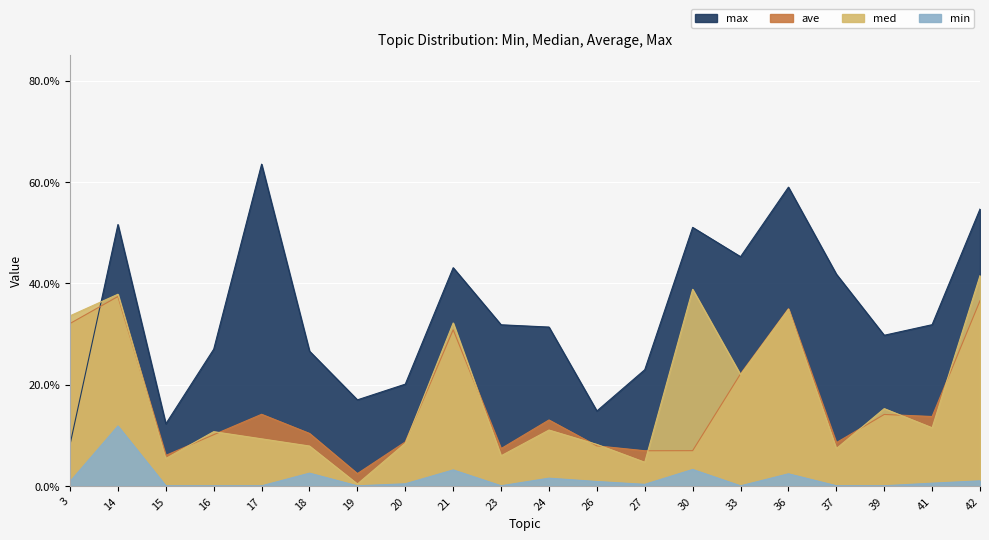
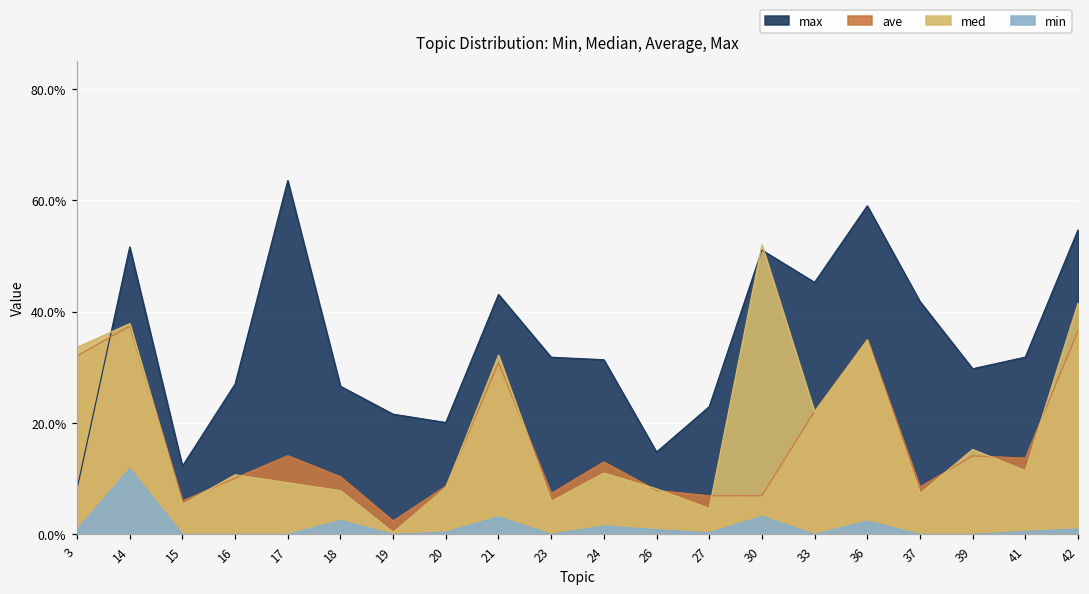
  {
    "max": {
      "3": "8%",
      "14": "52%",
      "15": "12%",
      "16": "27%",
      "17": "64%",
      "18": "27%",
-     "19": "17%",
+     "19": "22%",
      "20": "20%",
      "21": "43%",
      "23": "32%",
      "24": "31%",
      "26": "15%",
      "27": "23%",
      "30": "51%",
      "33": "45%",
      "36": "59%",
      "37": "42%",
      "39": "30%",
      "41": "32%",
      "42": "55%"
    },
    "ave": {
      "3": "32%",
      "15": "6%",
      "16": "10%",
      "17": "14%",
      "18": "10%",
      "19": "2%",
      "21": "31%",
      "23": "7%",
      "24": "13%",
      "27": "7%",
      "30": "7%",
      "37": "9%",
      "39": "14%",
      "41": "14%",
      "42": "37%"
    },
    "med": {
      "3": "34%",
      "15": "5%",
      "16": "11%",
      "17": "9%",
      "18": "8%",
      "21": "32%",
      "23": "6%",
      "24": "11%",
      "27": "5%",
-     "30": "39%",
+     "30": "52%",
      "37": "7%",
      "39": "15%",
      "41": "11%",
      "42": "41%"
    },
    "min": {
      "3": "1%",
      "14": "12%",
      "15": "0%",
      "16": "0%",
      "17": "0%",
      "18": "3%",
      "20": "0%",
      "21": "3%",
      "23": "0%",
      "24": "2%",
      "26": "1%",
      "27": "0%",
      "30": "3%",
      "33": "0%",
      "36": "2%",
      "37": "0%",
      "39": "0%",
      "41": "1%",
      "42": "1%"
    }
  }
